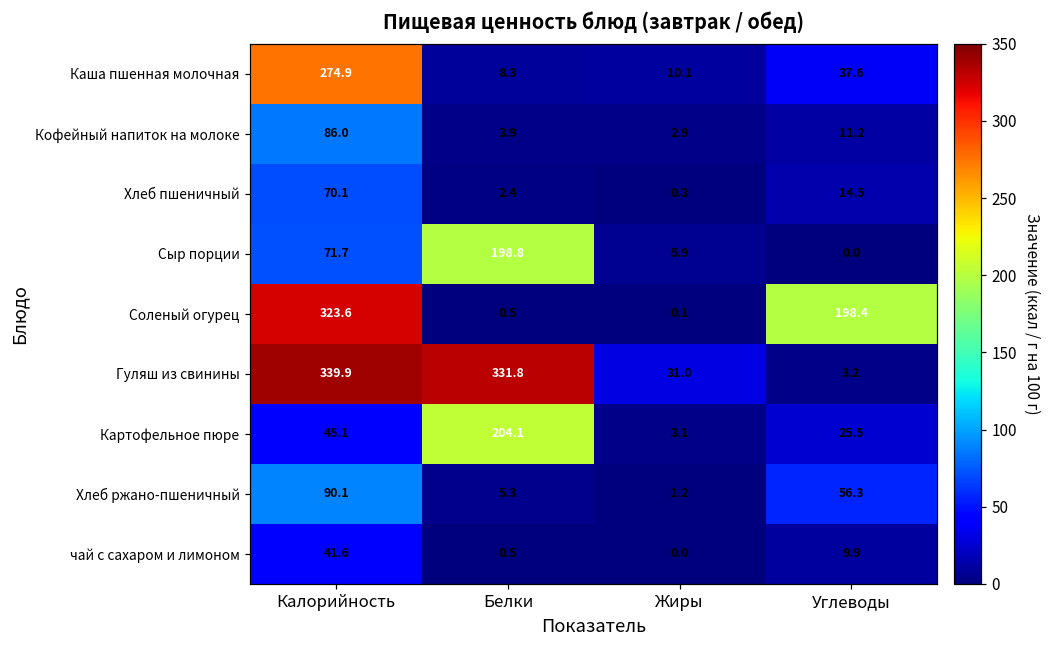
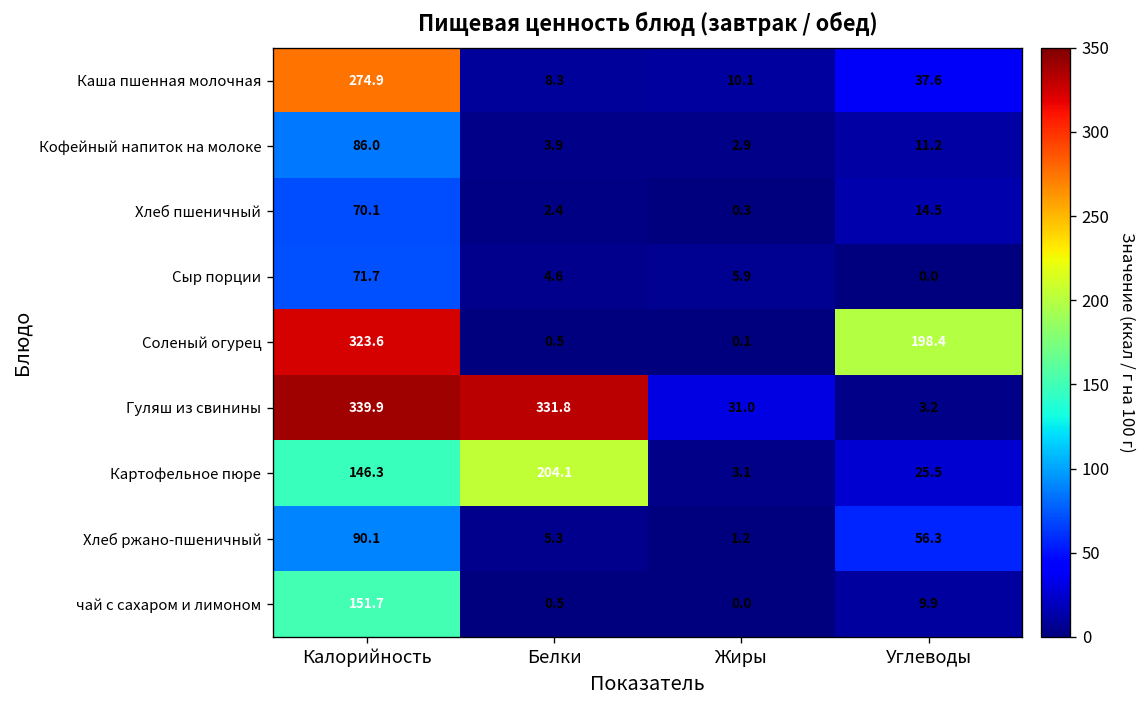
  {
    "Каша пшенная молочная": {
      "Калорийность": 274.9,
      "Белки": 8.3,
      "Жиры": 10.1,
      "Углеводы": 37.6
    },
    "Кофейный напиток на молоке": {
      "Калорийность": 86.0,
      "Белки": 3.9,
      "Жиры": 2.9,
      "Углеводы": 11.2
    },
    "Хлеб пшеничный": {
      "Калорийность": 70.1,
      "Белки": 2.4,
      "Жиры": 0.3,
      "Углеводы": 14.5
    },
    "Сыр порции": {
      "Калорийность": 71.7,
-     "Белки": 198.8,
+     "Белки": 4.6,
      "Жиры": 5.9,
      "Углеводы": 0.0
    },
    "Соленый огурец": {
      "Калорийность": 323.6,
      "Белки": 0.5,
      "Жиры": 0.1,
      "Углеводы": 198.4
    },
    "Гуляш из свинины": {
      "Калорийность": 339.9,
      "Белки": 331.8,
      "Жиры": 31.0,
      "Углеводы": 3.2
    },
    "Картофельное пюре": {
-     "Калорийность": 45.1,
+     "Калорийность": 146.3,
      "Белки": 204.1,
      "Жиры": 3.1,
      "Углеводы": 25.5
    },
    "Хлеб ржано-пшеничный": {
      "Калорийность": 90.1,
      "Белки": 5.3,
      "Жиры": 1.2,
      "Углеводы": 56.3
    },
    "чай с сахаром и лимоном": {
-     "Калорийность": 41.6,
+     "Калорийность": 151.7,
      "Белки": 0.5,
      "Жиры": 0.0,
      "Углеводы": 9.9
    }
  }
